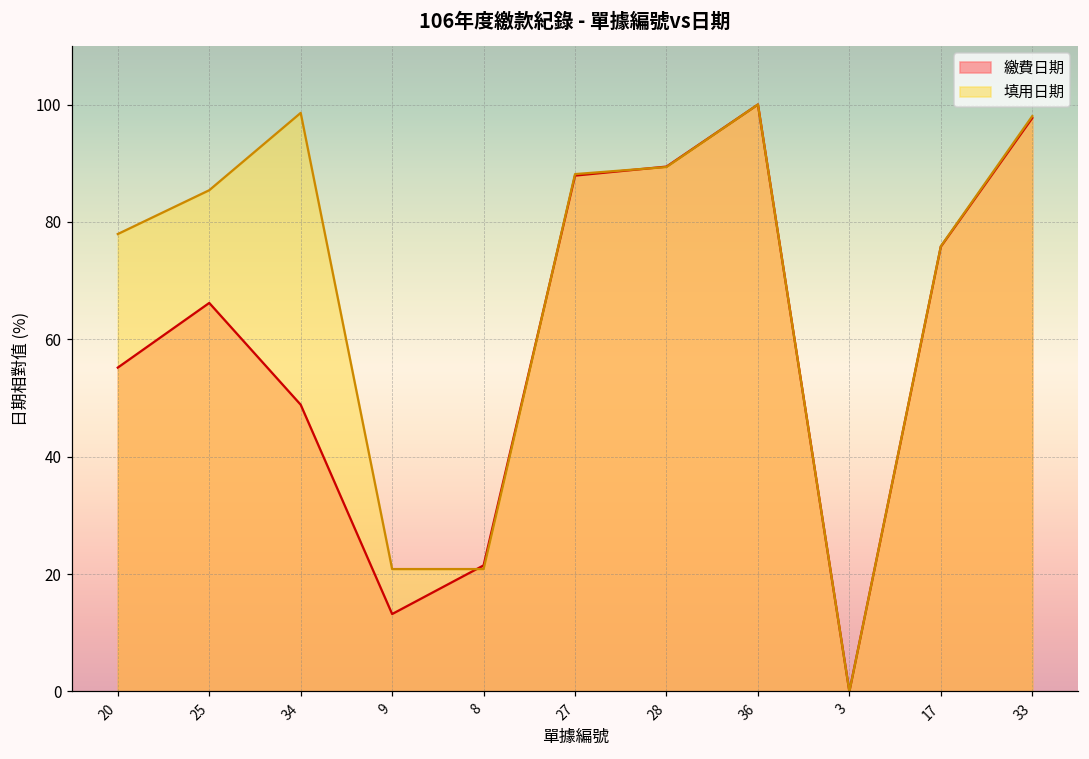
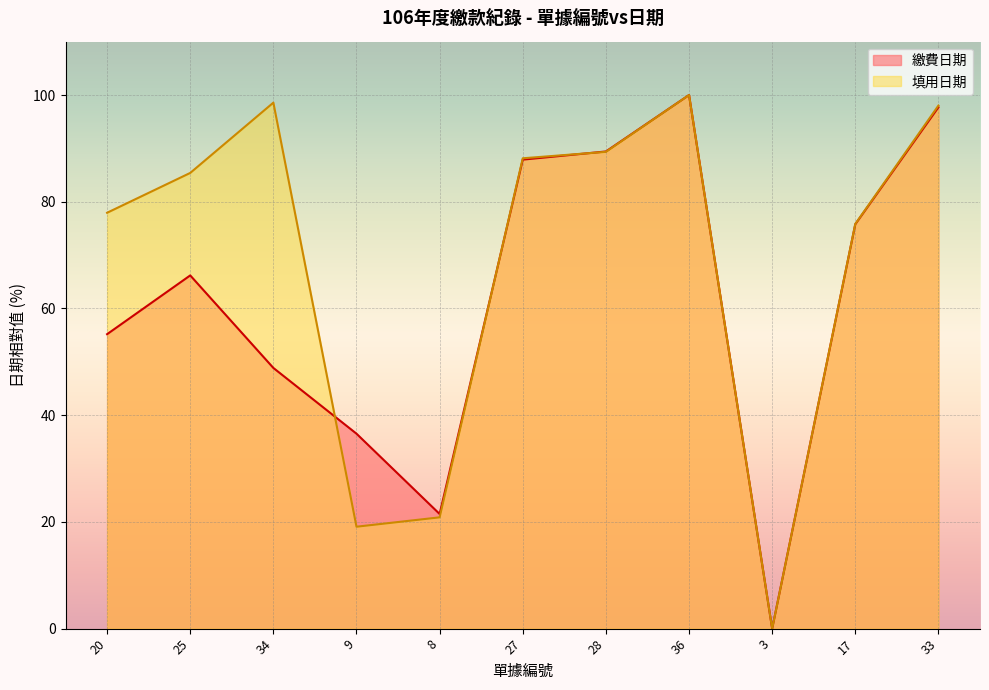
  {
    "繳費日期": {
      "20": 55,
      "25": 66,
      "34": 49,
-     "9": 13,
+     "9": 37,
      "8": 21
    },
    "填用日期": {
      "20": 78,
      "25": 85,
      "34": 99,
-     "9": 21,
+     "9": 19,
      "8": 21
    }
  }
